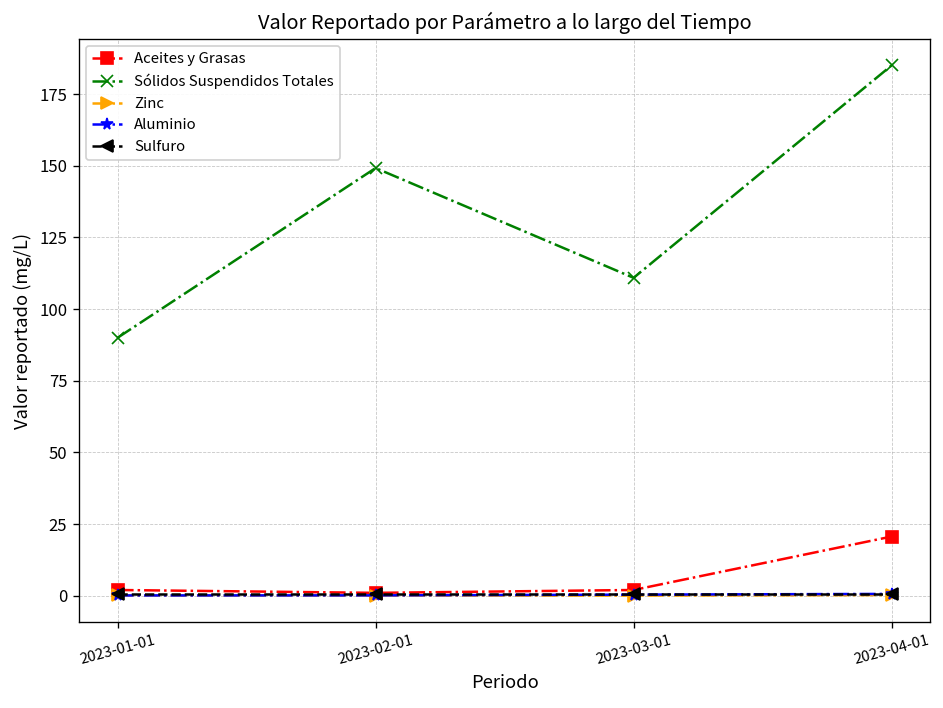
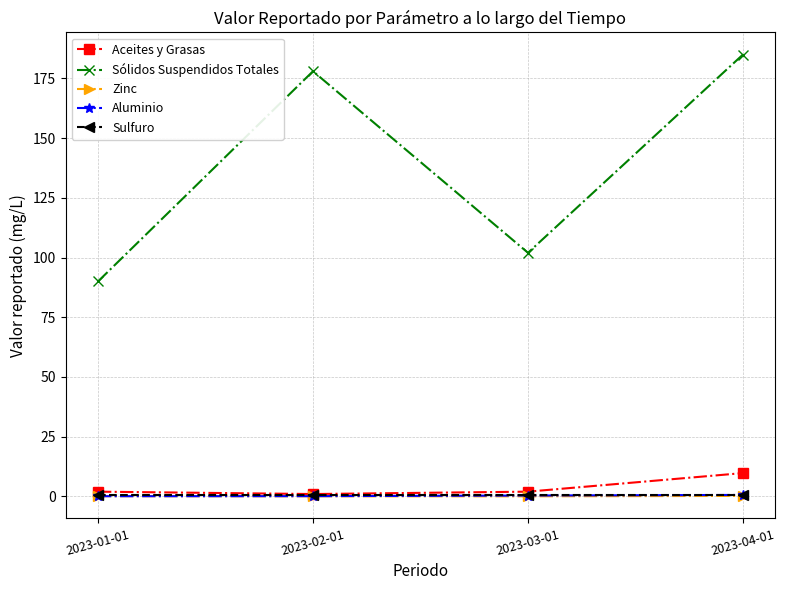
  {
    "Aceites y Grasas": {
      "2023-01-01": 2,
      "2023-03-01": 2,
-     "2023-04-01": 21
+     "2023-04-01": 10
    },
    "Sólidos Suspendidos Totales": {
      "2023-01-01": 90,
-     "2023-02-01": 149,
-     "2023-03-01": 111,
+     "2023-02-01": 178,
+     "2023-03-01": 102,
      "2023-04-01": 185
    }
  }
